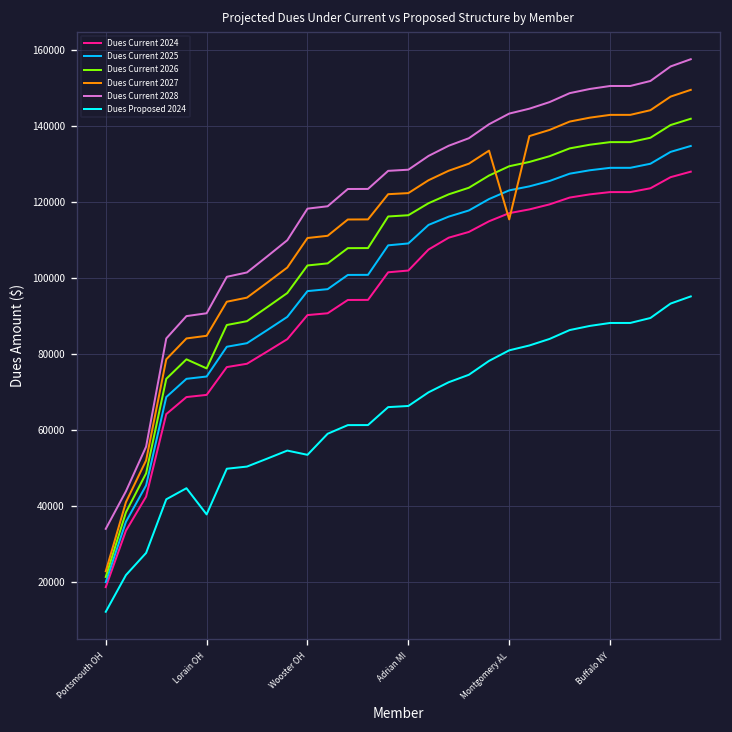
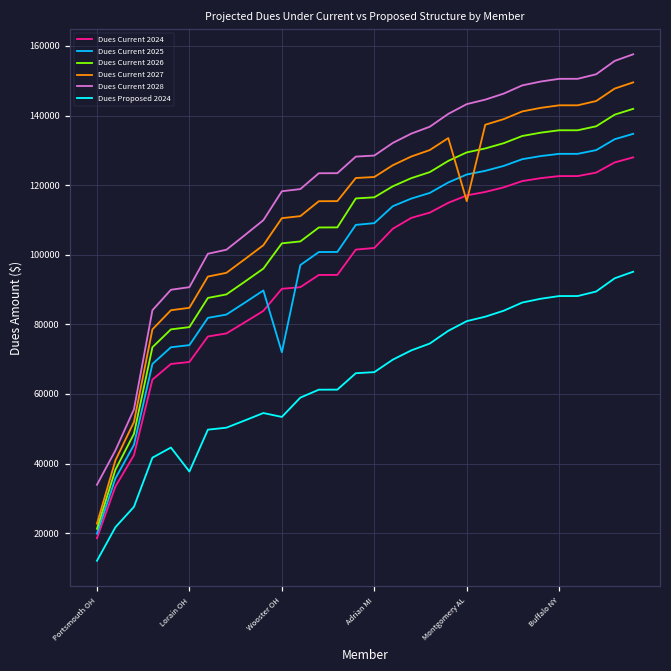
  {
    "Dues Current 2024": {
      "Portsmouth OH": 19000,
      "Lorain OH": 69000,
      "Wooster OH": 90000,
      "Adrian MI": 102000,
      "Montgomery AL": 117000,
      "Buffalo NY": 123000
    },
    "Dues Current 2025": {
      "Portsmouth OH": 20000,
      "Lorain OH": 74000,
-     "Wooster OH": 97000,
+     "Wooster OH": 72000,
      "Adrian MI": 109000,
      "Montgomery AL": 123000,
      "Buffalo NY": 129000
    },
    "Dues Current 2026": {
      "Portsmouth OH": 21000,
-     "Lorain OH": 76000,
+     "Lorain OH": 79000,
      "Wooster OH": 103000,
      "Adrian MI": 116000,
      "Montgomery AL": 129000,
      "Buffalo NY": 136000
    },
    "Dues Current 2027": {
      "Portsmouth OH": 23000,
      "Lorain OH": 85000,
      "Wooster OH": 110000,
      "Adrian MI": 122000,
      "Montgomery AL": 115000,
      "Buffalo NY": 143000
    },
    "Dues Current 2028": {
      "Portsmouth OH": 34000,
      "Lorain OH": 91000,
      "Wooster OH": 118000,
      "Adrian MI": 128000,
      "Montgomery AL": 143000,
      "Buffalo NY": 151000
    },
    "Dues Proposed 2024": {
      "Portsmouth OH": 12000,
      "Lorain OH": 38000,
      "Wooster OH": 53000,
      "Adrian MI": 66000,
      "Montgomery AL": 81000,
      "Buffalo NY": 88000
    }
  }
